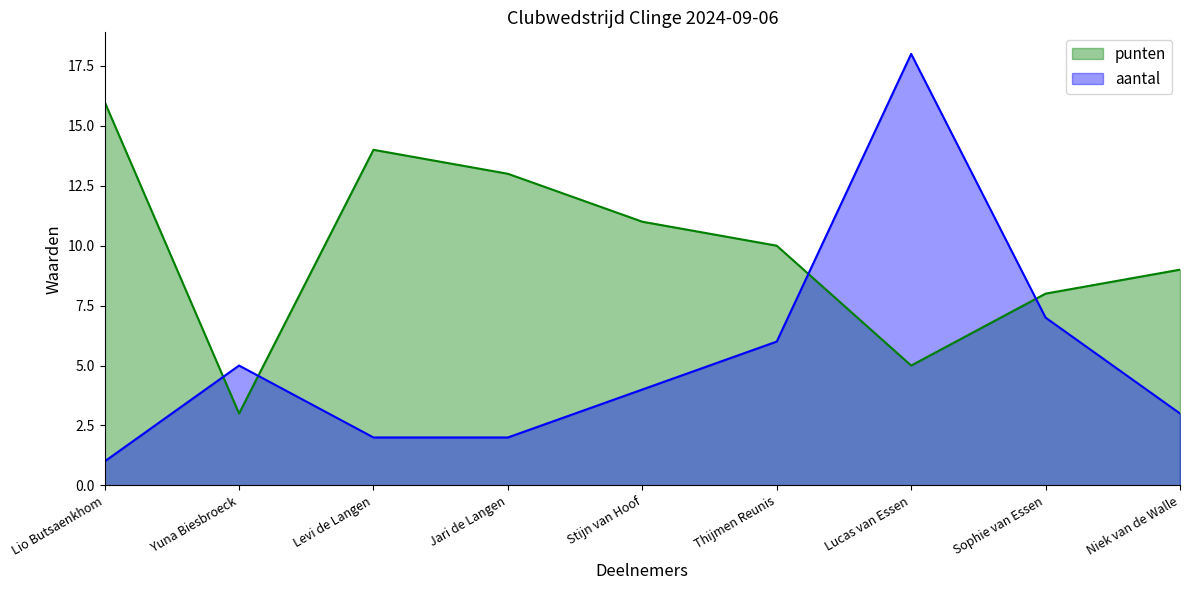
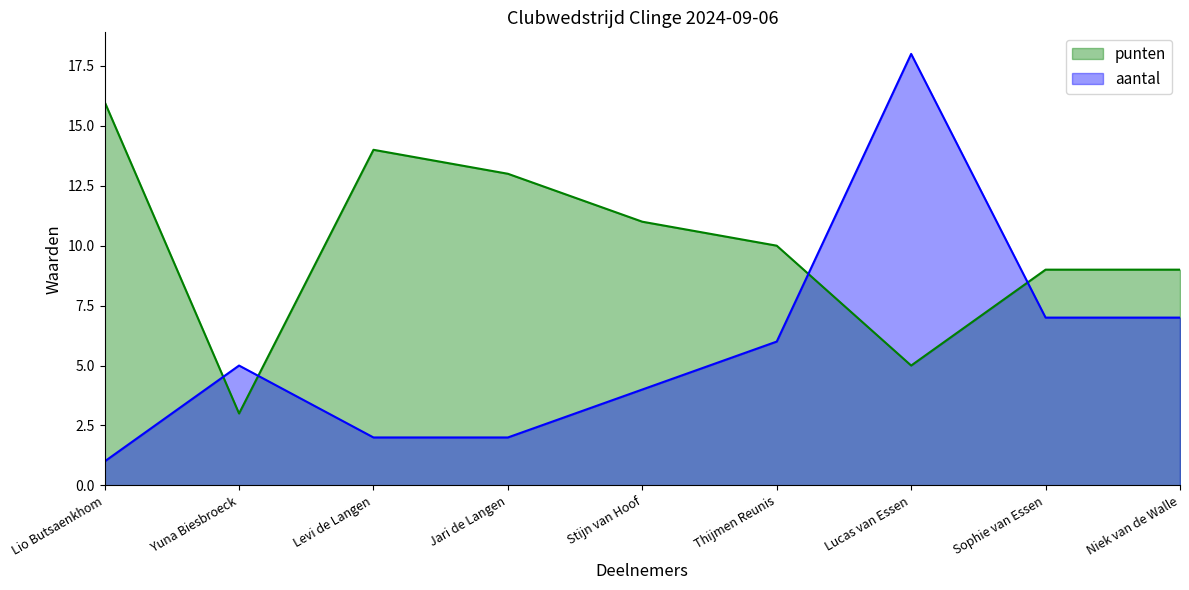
  {
    "punten": {
      "Lio Butsaenkhom": 16,
      "Yuna Biesbroeck": 3,
      "Levi de Langen": 14,
      "Jari de Langen": 13,
      "Stijn van Hoof": 11,
      "Thijmen Reunis": 10,
      "Lucas van Essen": 5,
-     "Sophie van Essen": 8,
+     "Sophie van Essen": 9,
      "Niek van de Walle": 9
    },
    "aantal": {
      "Lio Butsaenkhom": 1,
      "Yuna Biesbroeck": 5,
      "Levi de Langen": 2,
      "Jari de Langen": 2,
      "Stijn van Hoof": 4,
      "Thijmen Reunis": 6,
      "Lucas van Essen": 18,
      "Sophie van Essen": 7,
-     "Niek van de Walle": 3
+     "Niek van de Walle": 7
    }
  }
